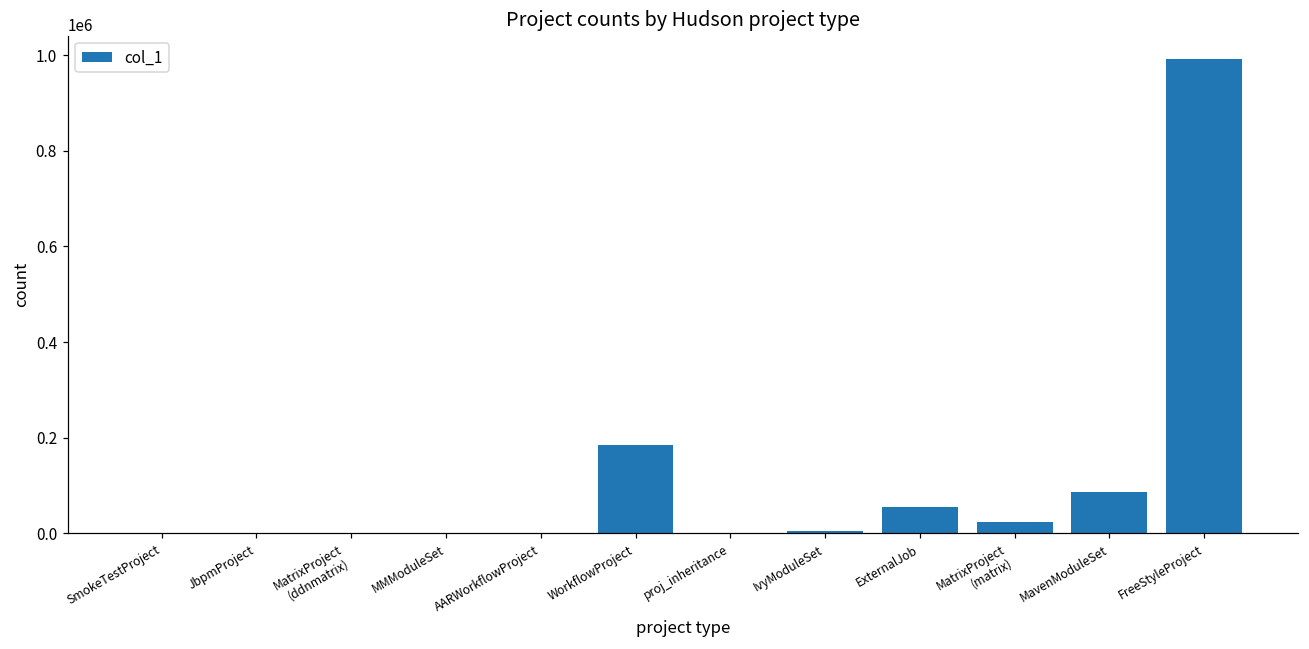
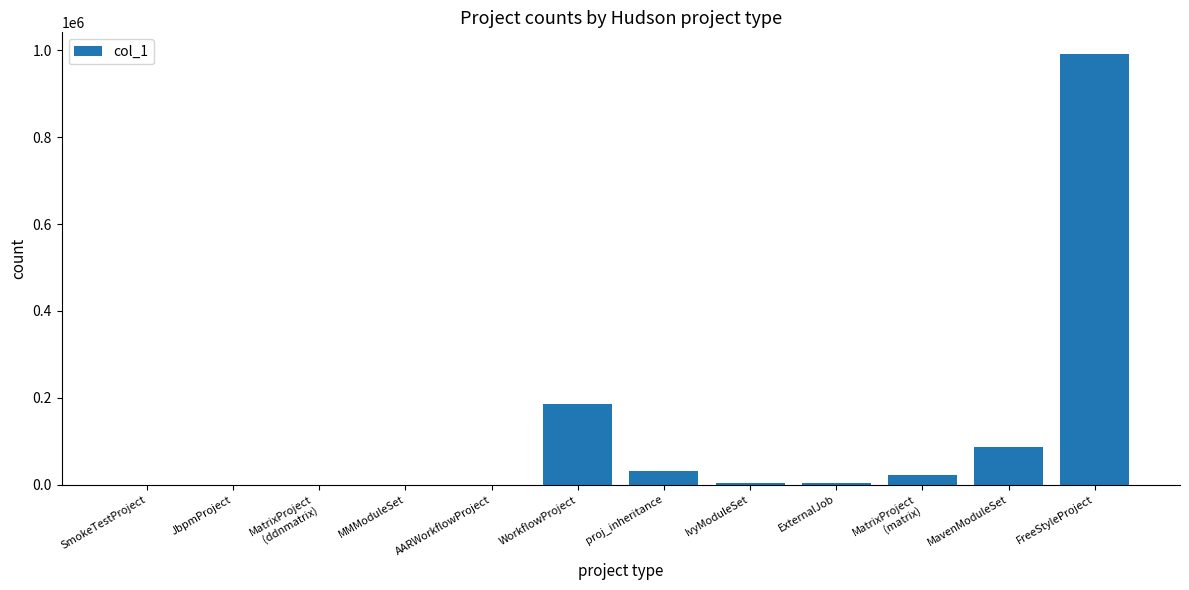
  {
    "WorkflowProject": 190000,
-   "proj_inheritance": 0,
-   "ExternalJob": 50000,
+   "proj_inheritance": 30000,
+   "ExternalJob": 0,
    "MatrixProject (matrix)": 20000,
    "MavenModuleSet": 90000,
    "FreeStyleProject": 990000
  }
